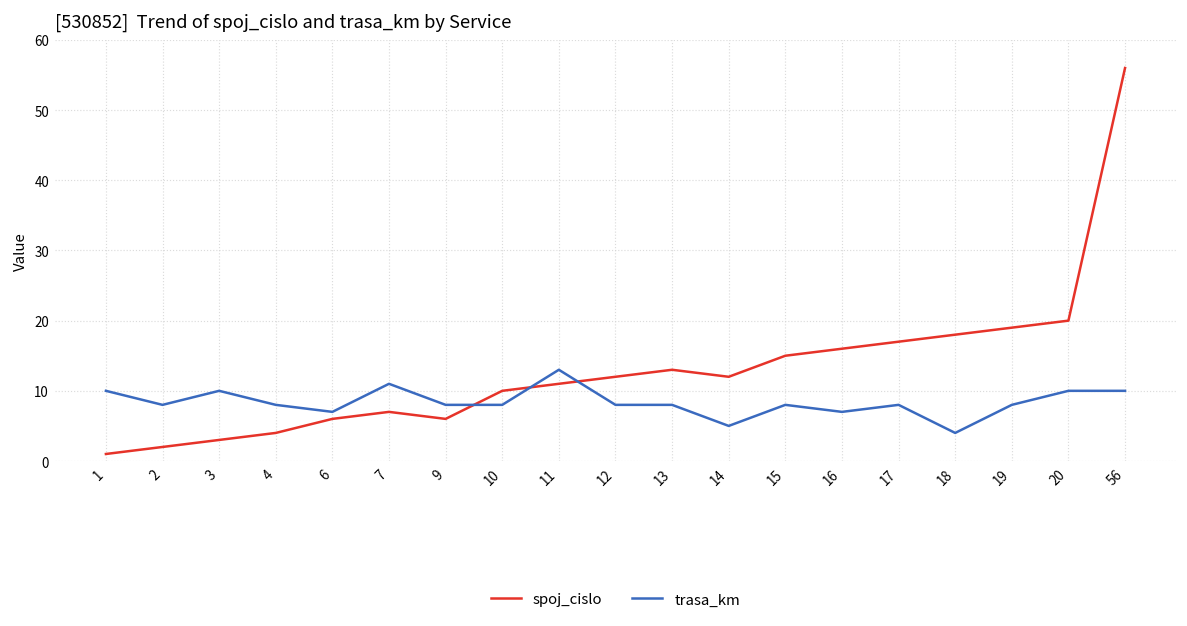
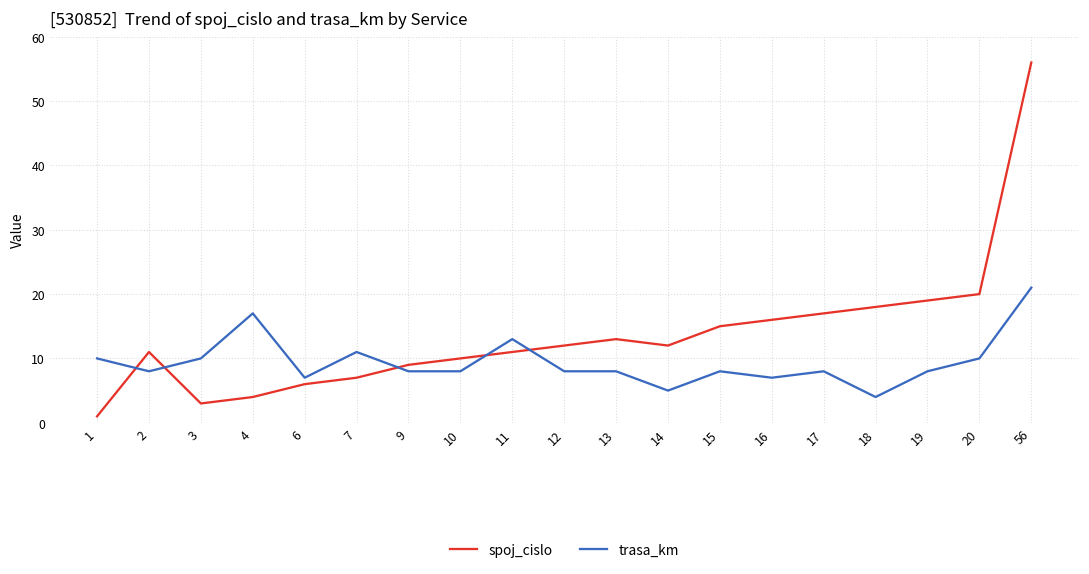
  {
    "spoj_cislo": {
      "1": 1,
-     "2": 2,
+     "2": 11,
      "3": 3,
      "4": 4,
      "6": 6,
      "7": 7,
-     "9": 6,
+     "9": 9,
      "10": 10,
      "11": 11,
      "12": 12,
      "13": 13,
      "14": 12,
      "15": 15,
      "16": 16,
      "17": 17,
      "18": 18,
      "19": 19,
      "20": 20,
      "56": 56
    },
    "trasa_km": {
      "1": 10,
      "2": 8,
      "3": 10,
-     "4": 8,
+     "4": 17,
      "6": 7,
      "7": 11,
      "9": 8,
      "10": 8,
      "11": 13,
      "12": 8,
      "13": 8,
      "14": 5,
      "15": 8,
      "16": 7,
      "17": 8,
      "18": 4,
      "19": 8,
      "20": 10,
-     "56": 10
+     "56": 21
    }
  }
